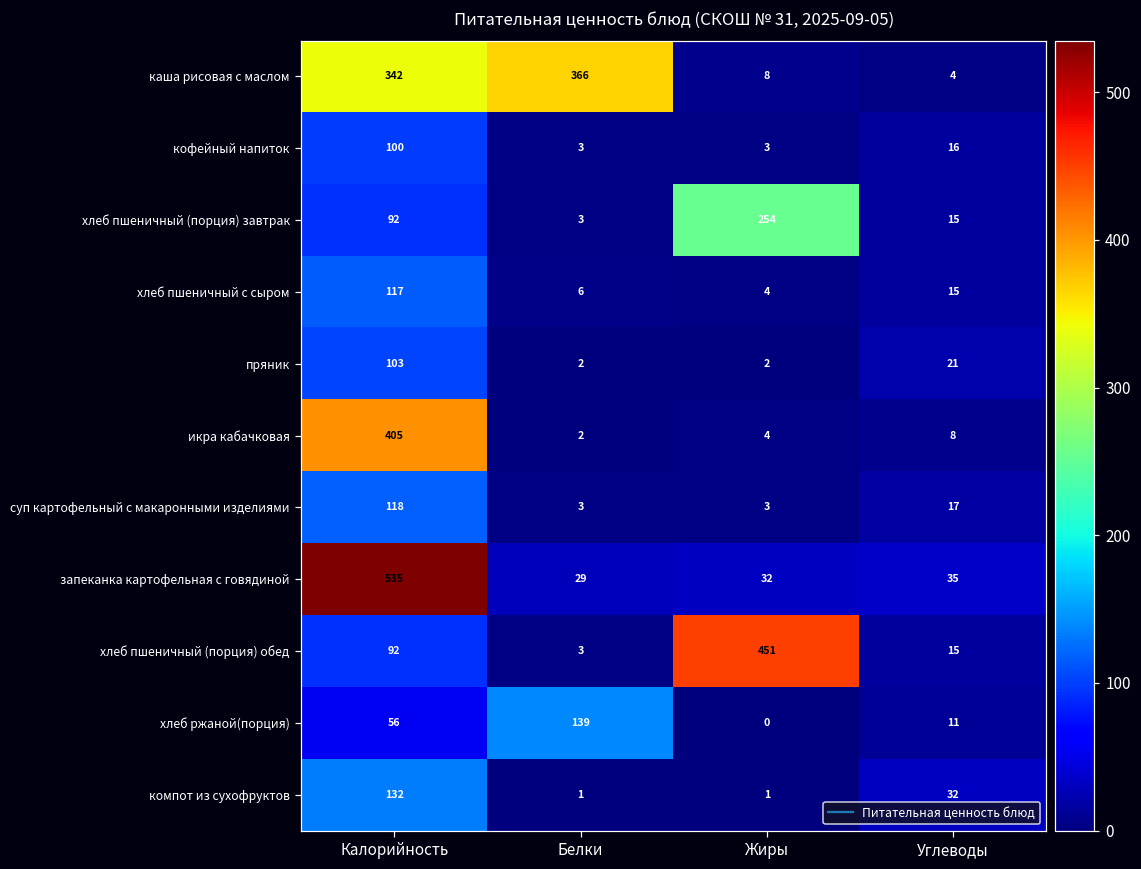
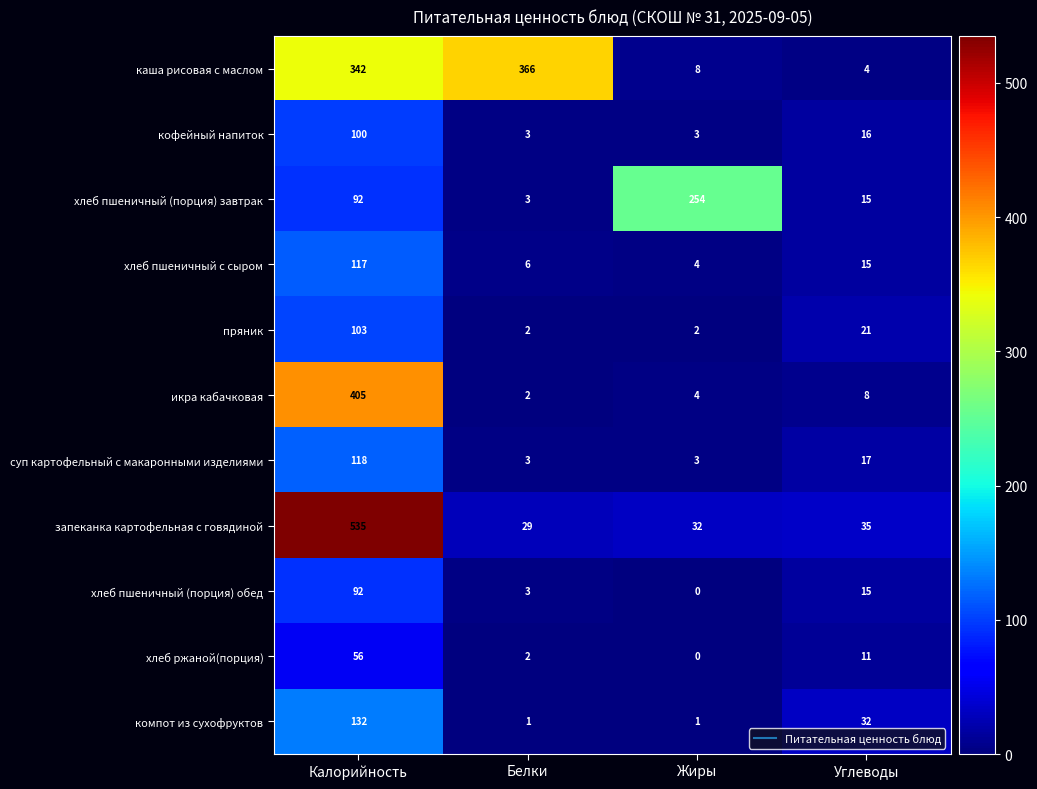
  {
    "каша рисовая с маслом": {
      "Калорийность": 342,
      "Белки": 366,
      "Жиры": 8,
      "Углеводы": 4
    },
    "кофейный напиток": {
      "Калорийность": 100,
      "Белки": 3,
      "Жиры": 3,
      "Углеводы": 16
    },
    "хлеб пшеничный (порция) завтрак": {
      "Калорийность": 92,
      "Белки": 3,
      "Жиры": 254,
      "Углеводы": 15
    },
    "хлеб пшеничный с сыром": {
      "Калорийность": 117,
      "Белки": 6,
      "Жиры": 4,
      "Углеводы": 15
    },
    "пряник": {
      "Калорийность": 103,
      "Белки": 2,
      "Жиры": 2,
      "Углеводы": 21
    },
    "икра кабачковая": {
      "Калорийность": 405,
      "Белки": 2,
      "Жиры": 4,
      "Углеводы": 8
    },
    "суп картофельный с макаронными изделиями": {
      "Калорийность": 118,
      "Белки": 3,
      "Жиры": 3,
      "Углеводы": 17
    },
    "запеканка картофельная с говядиной": {
      "Калорийность": 535,
      "Белки": 29,
      "Жиры": 32,
      "Углеводы": 35
    },
    "хлеб пшеничный (порция) обед": {
      "Калорийность": 92,
      "Белки": 3,
-     "Жиры": 451,
+     "Жиры": 0,
      "Углеводы": 15
    },
    "хлеб ржаной(порция)": {
      "Калорийность": 56,
-     "Белки": 139,
+     "Белки": 2,
      "Жиры": 0,
      "Углеводы": 11
    },
    "компот из сухофруктов": {
      "Калорийность": 132,
      "Белки": 1,
      "Жиры": 1,
      "Углеводы": 32
    }
  }
